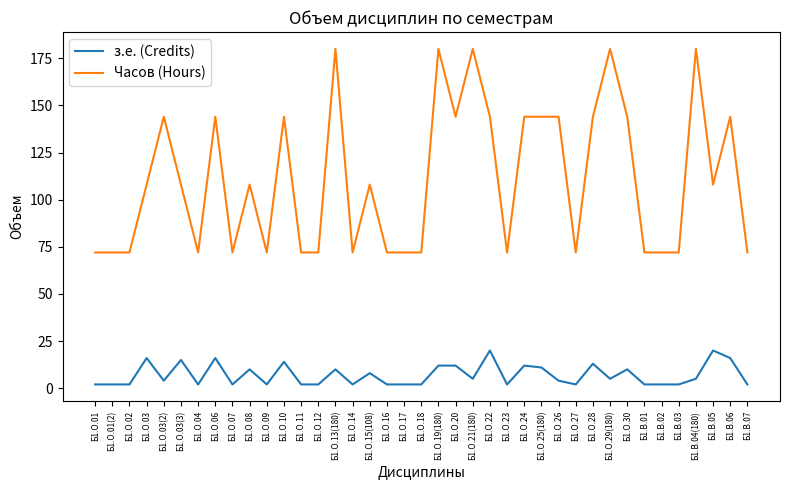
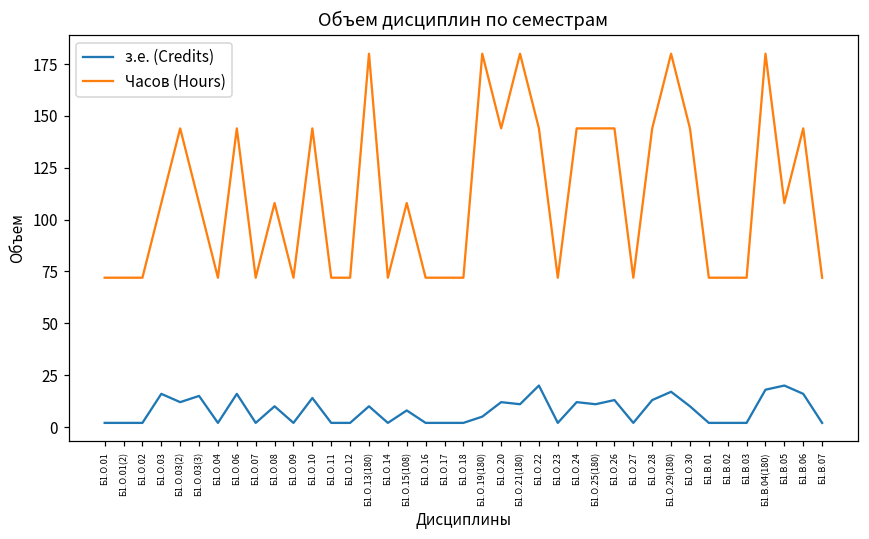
  {
    "з.е. (Credits)": {
      "Б1.О.01": 2,
      "Б1.О.01(2)": 2,
      "Б1.О.02": 2,
      "Б1.О.03": 16,
-     "Б1.О.03(2)": 4,
+     "Б1.О.03(2)": 12,
      "Б1.О.03(3)": 15,
      "Б1.О.04": 2,
      "Б1.О.06": 16,
      "Б1.О.07": 2,
      "Б1.О.08": 10,
      "Б1.О.09": 2,
      "Б1.О.10": 14,
      "Б1.О.11": 2,
      "Б1.О.12": 2,
      "Б1.О.13(180)": 10,
      "Б1.О.14": 2,
      "Б1.О.15(108)": 8,
      "Б1.О.16": 2,
      "Б1.О.17": 2,
      "Б1.О.18": 2,
-     "Б1.О.19(180)": 12,
+     "Б1.О.19(180)": 5,
      "Б1.О.20": 12,
-     "Б1.О.21(180)": 5,
+     "Б1.О.21(180)": 11,
      "Б1.О.22": 20,
      "Б1.О.23": 2,
      "Б1.О.24": 12,
      "Б1.О.25(180)": 11,
-     "Б1.О.26": 4,
+     "Б1.О.26": 13,
      "Б1.О.27": 2,
      "Б1.О.28": 13,
-     "Б1.О.29(180)": 5,
+     "Б1.О.29(180)": 17,
      "Б1.О.30": 10,
      "Б1.В.01": 2,
      "Б1.В.02": 2,
      "Б1.В.03": 2,
-     "Б1.В.04(180)": 5,
+     "Б1.В.04(180)": 18,
      "Б1.В.05": 20,
      "Б1.В.06": 16,
      "Б1.В.07": 2
    },
    "Часов (Hours)": {
      "Б1.О.01": 72,
      "Б1.О.01(2)": 72,
      "Б1.О.02": 72,
      "Б1.О.03": 108,
      "Б1.О.03(2)": 144,
      "Б1.О.03(3)": 108,
      "Б1.О.04": 72,
      "Б1.О.06": 144,
      "Б1.О.07": 72,
      "Б1.О.08": 108,
      "Б1.О.09": 72,
      "Б1.О.10": 144,
      "Б1.О.11": 72,
      "Б1.О.12": 72,
      "Б1.О.13(180)": 180,
      "Б1.О.14": 72,
      "Б1.О.15(108)": 108,
      "Б1.О.16": 72,
      "Б1.О.17": 72,
      "Б1.О.18": 72,
      "Б1.О.19(180)": 180,
      "Б1.О.20": 144,
      "Б1.О.21(180)": 180,
      "Б1.О.22": 144,
      "Б1.О.23": 72,
      "Б1.О.24": 144,
      "Б1.О.25(180)": 144,
      "Б1.О.26": 144,
      "Б1.О.27": 72,
      "Б1.О.28": 144,
      "Б1.О.29(180)": 180,
      "Б1.О.30": 144,
      "Б1.В.01": 72,
      "Б1.В.02": 72,
      "Б1.В.03": 72,
      "Б1.В.04(180)": 180,
      "Б1.В.05": 108,
      "Б1.В.06": 144,
      "Б1.В.07": 72
    }
  }
